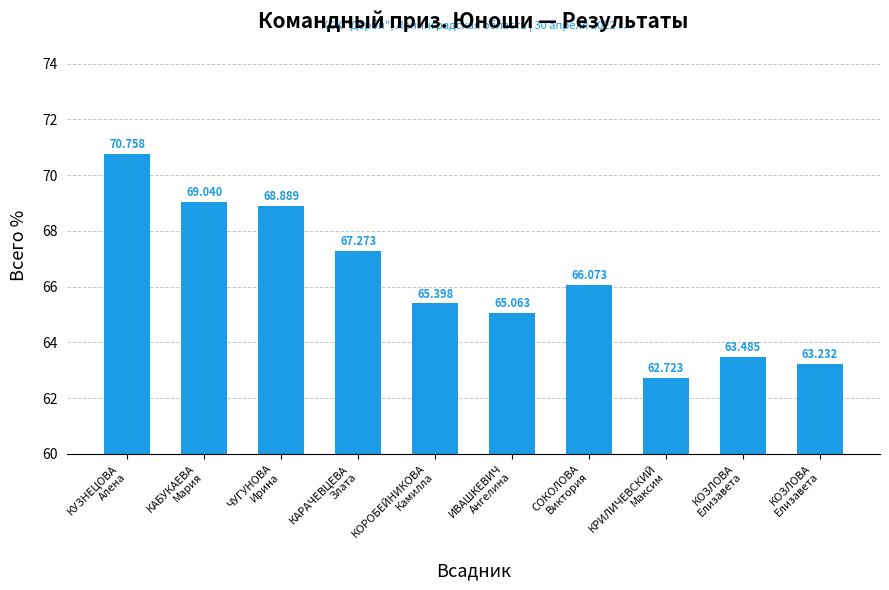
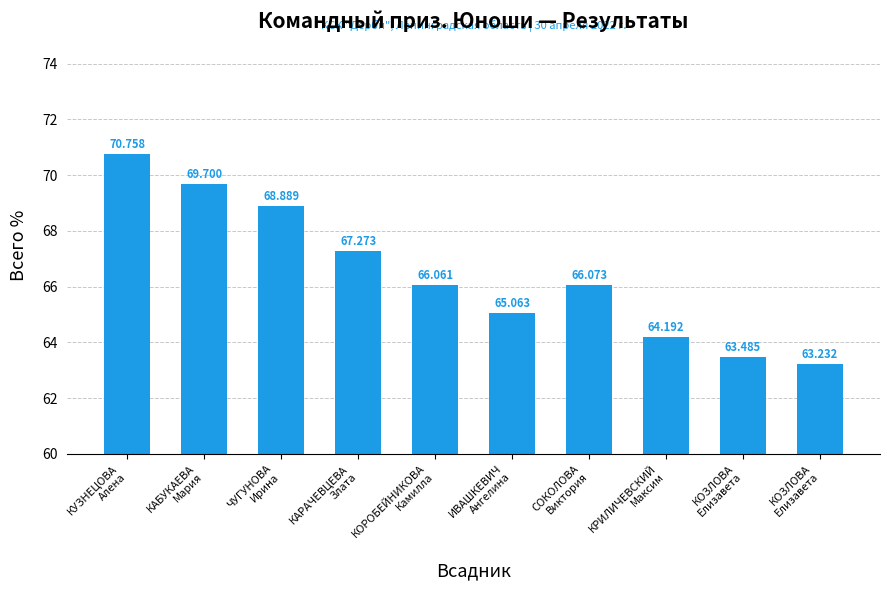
  {
    "КУЗНЕЦОВА Алена": 70.758,
-   "КАБУКАЕВА Мария": 69.040,
+   "КАБУКАЕВА Мария": 69.700,
    "ЧУГУНОВА Ирина": 68.889,
    "КАРАЧЕВЦЕВА Злата": 67.273,
-   "КОРОБЕЙНИКОВА Камилла": 65.398,
+   "КОРОБЕЙНИКОВА Камилла": 66.061,
    "ИВАШКЕВИЧ Ангелина": 65.063,
    "СОКОЛОВА Виктория": 66.073,
-   "КРИЛИЧЕВСКИЙ Максим": 62.723
+   "КРИЛИЧЕВСКИЙ Максим": 64.192
  }
